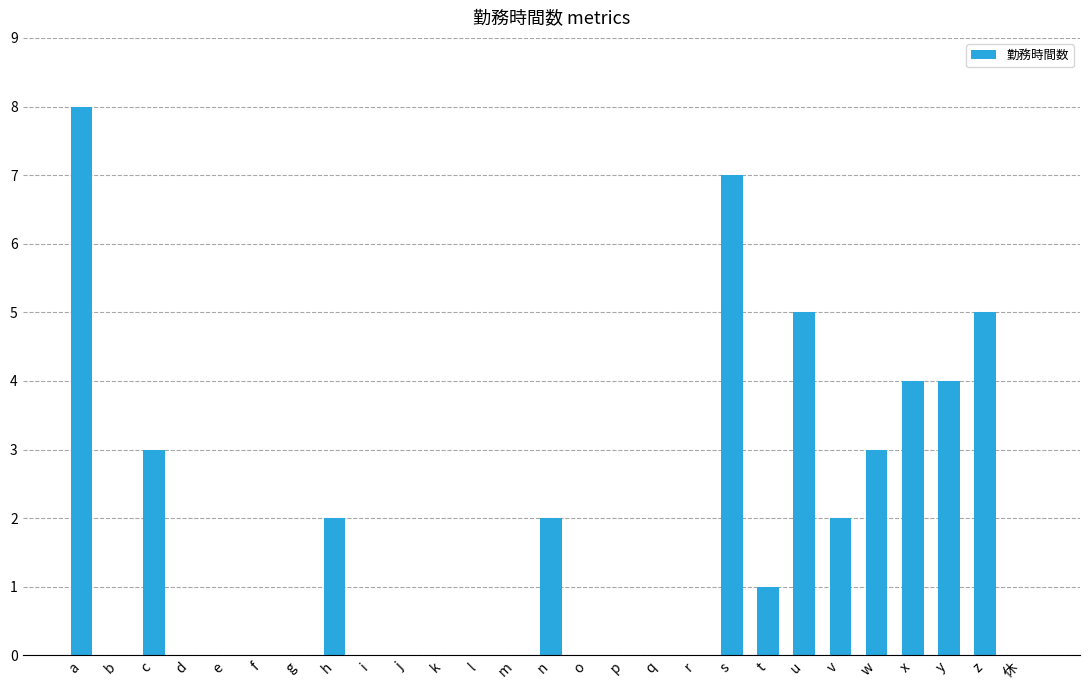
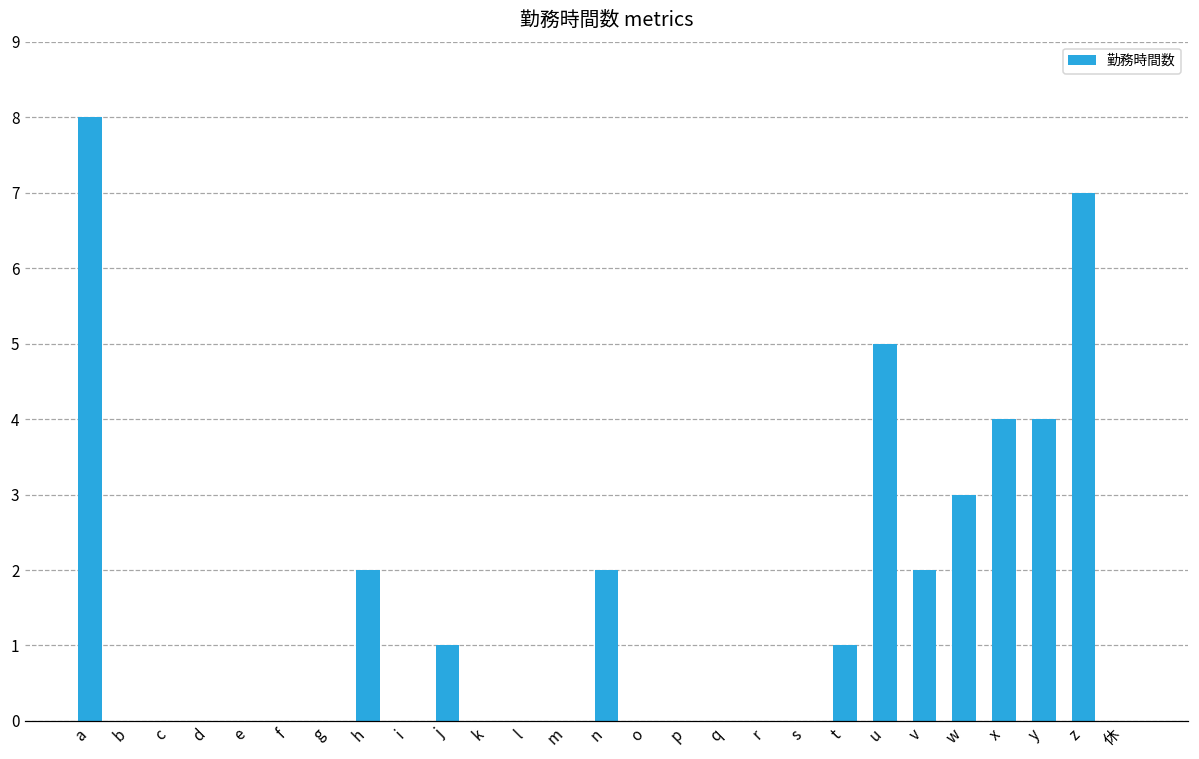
  {
    "a": 8,
    "b": 0,
-   "c": 3,
+   "c": 0,
    "d": 0,
    "e": 0,
    "f": 0,
    "g": 0,
    "h": 2,
    "i": 0,
-   "j": 0,
+   "j": 1,
    "k": 0,
    "l": 0,
    "m": 0,
    "n": 2,
    "o": 0,
    "p": 0,
    "q": 0,
    "r": 0,
-   "s": 7,
+   "s": 0,
    "t": 1,
    "u": 5,
    "v": 2,
    "w": 3,
    "x": 4,
    "y": 4,
-   "z": 5,
+   "z": 7,
    "休": 0
  }
